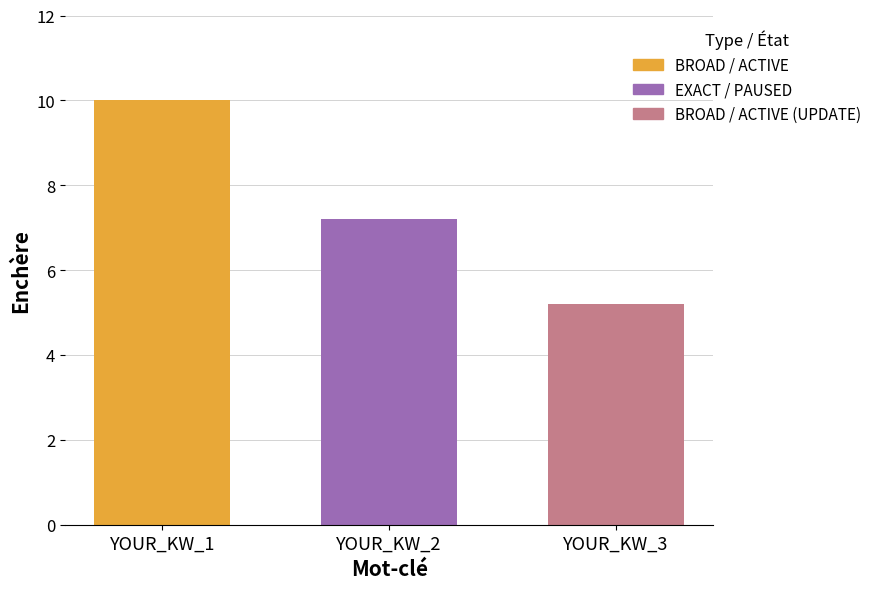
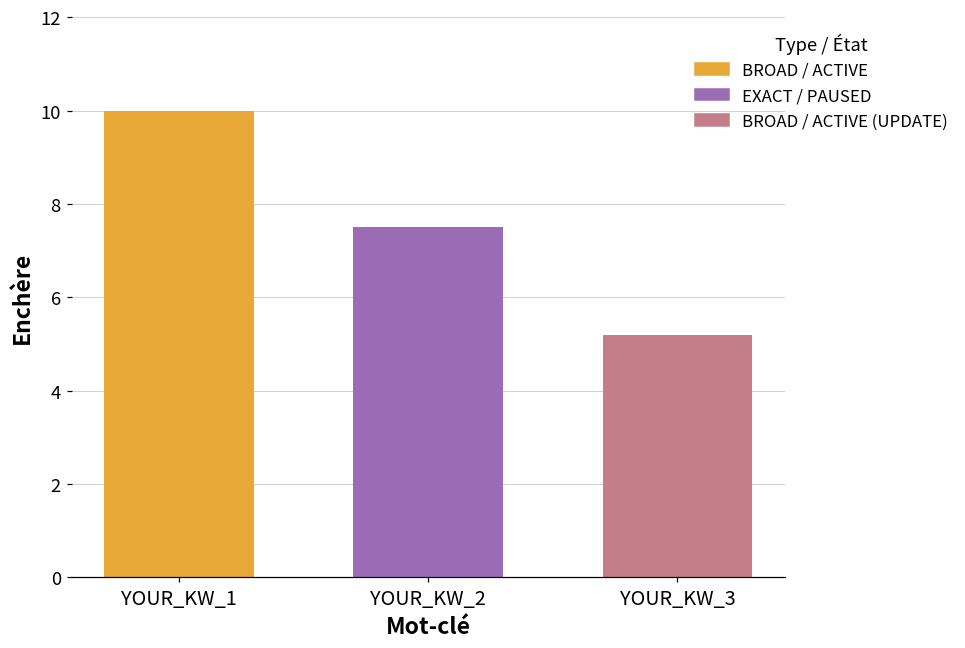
  {
    "YOUR_KW_1": 10.0,
-   "YOUR_KW_2": 7.2,
+   "YOUR_KW_2": 7.5,
    "YOUR_KW_3": 5.2
  }
